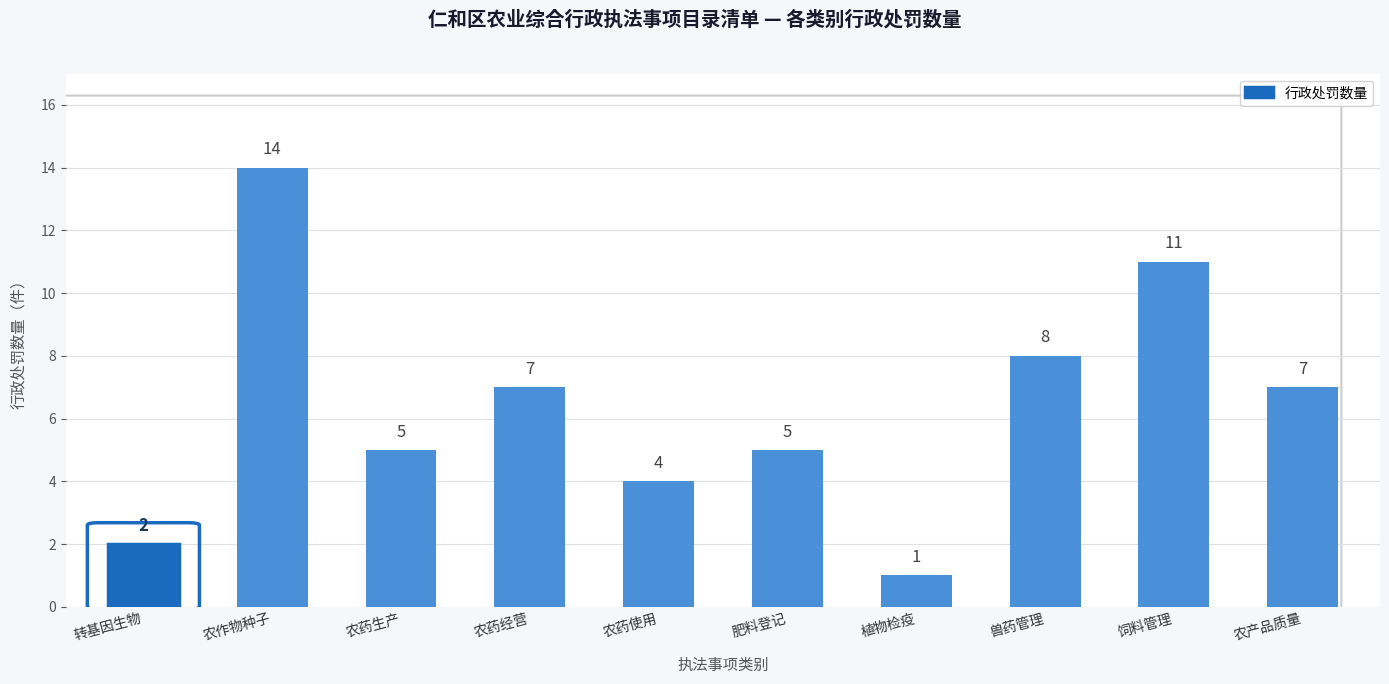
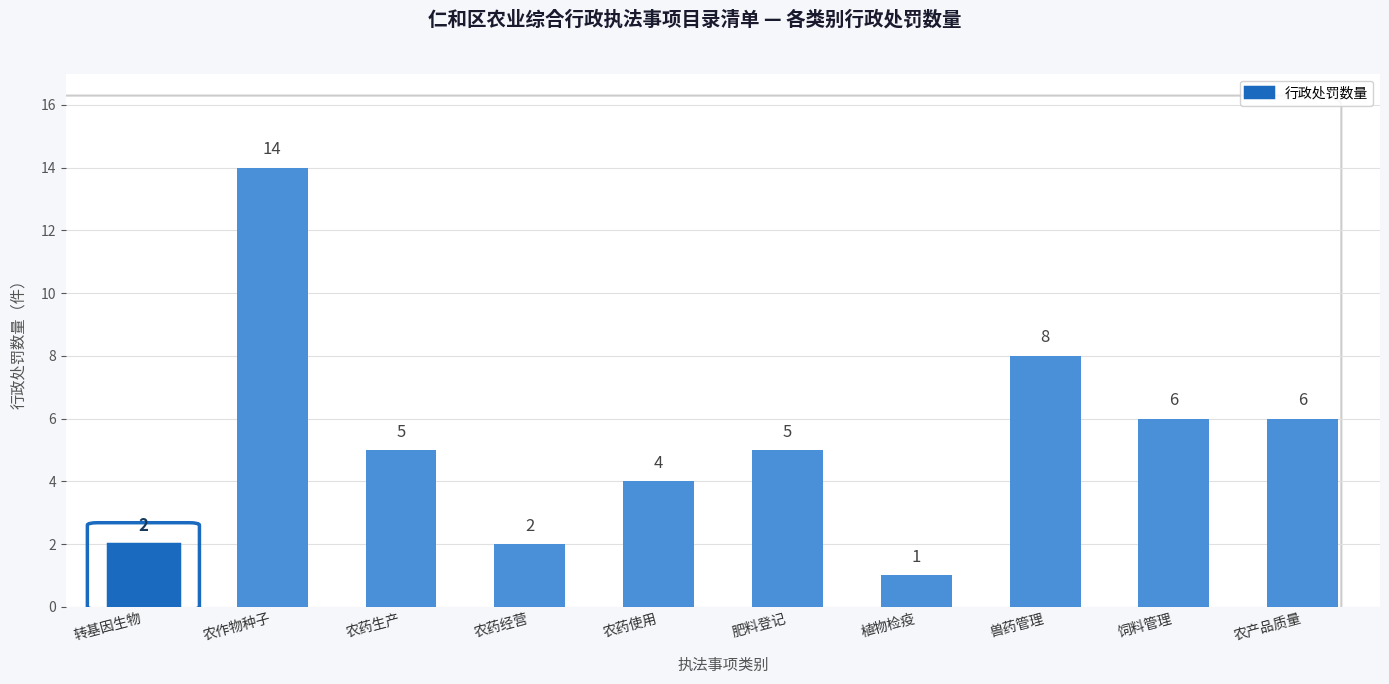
  {
    "转基因生物": 2,
    "农作物种子": 14,
    "农药生产": 5,
-   "农药经营": 7,
+   "农药经营": 2,
    "农药使用": 4,
    "肥料登记": 5,
    "植物检疫": 1,
    "兽药管理": 8,
-   "饲料管理": 11,
-   "农产品质量": 7
+   "饲料管理": 6,
+   "农产品质量": 6
  }
